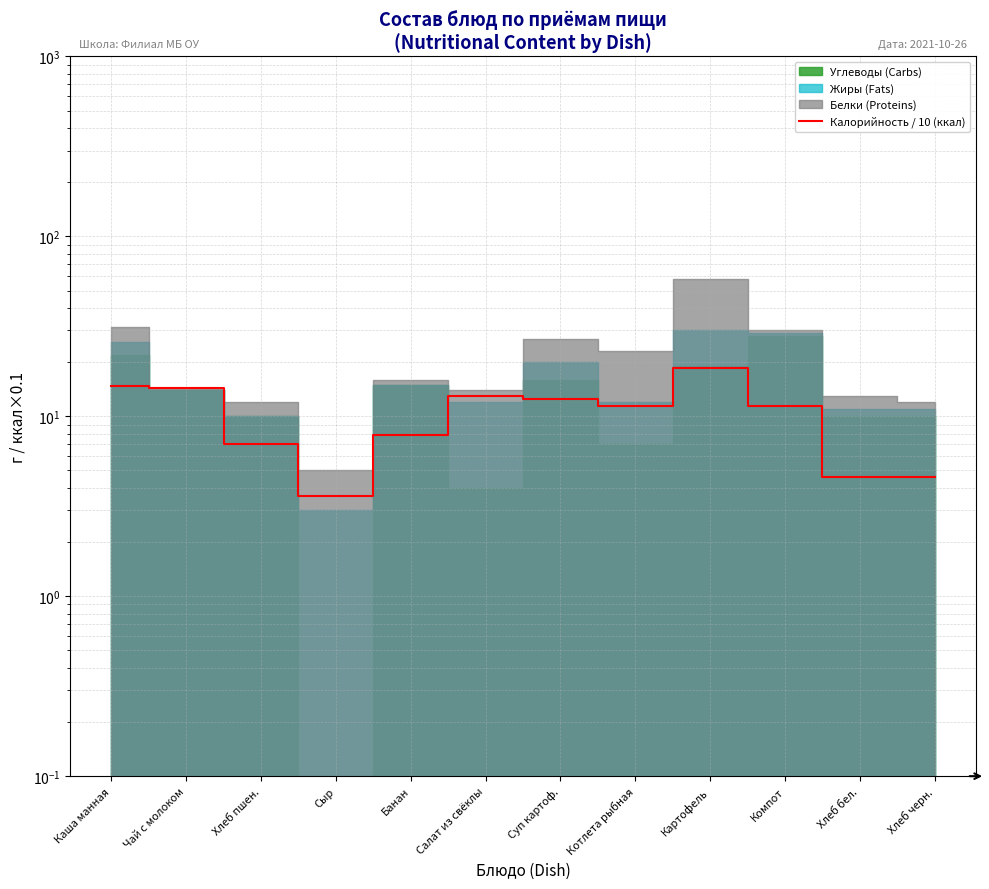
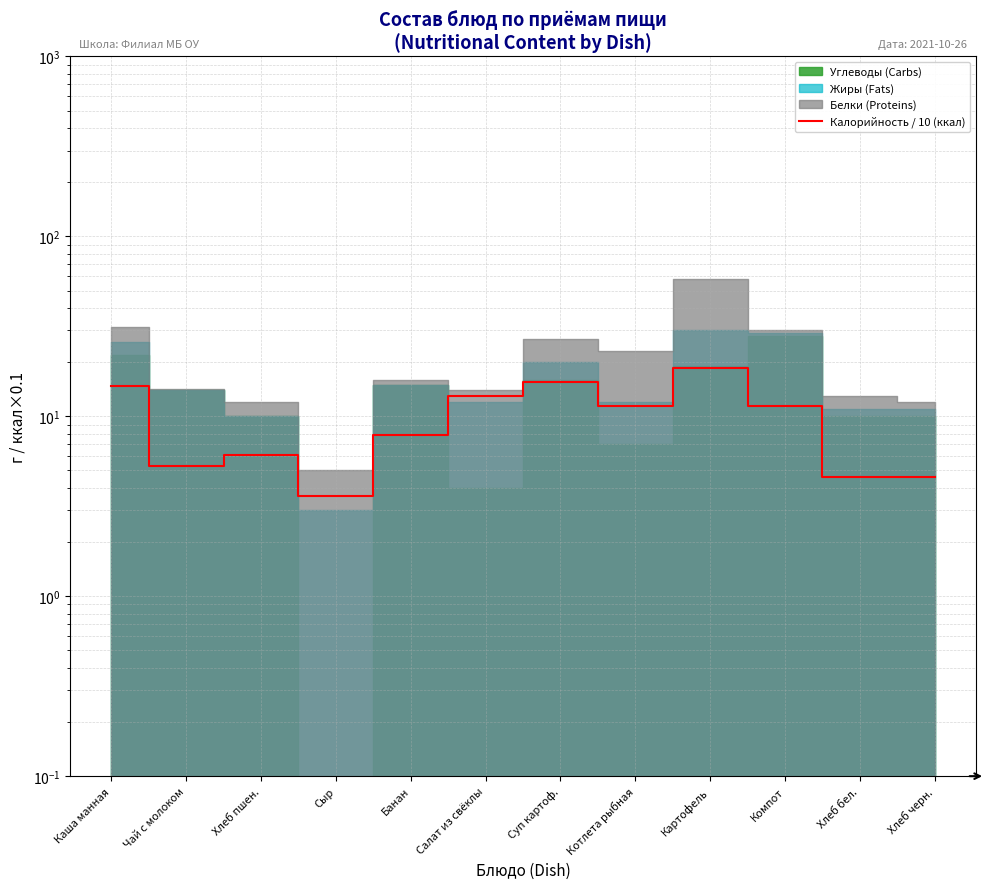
  {
    "Калорийность / 10 (ккал)": {
      "Каша манная": 15,
-     "Чай с молоком": 14,
-     "Хлеб пшен.": 7.0,
+     "Чай с молоком": 5.3,
+     "Хлеб пшен.": 6.1,
      "Сыр": 3.6,
      "Банан": 8,
      "Салат из свёклы": 13,
-     "Суп картоф.": 12,
+     "Суп картоф.": 16,
      "Котлета рыбная": 11,
      "Картофель": 19,
      "Компот": 11,
      "Хлеб бел.": 4.6,
      "Хлеб черн.": 4.6
    }
  }
